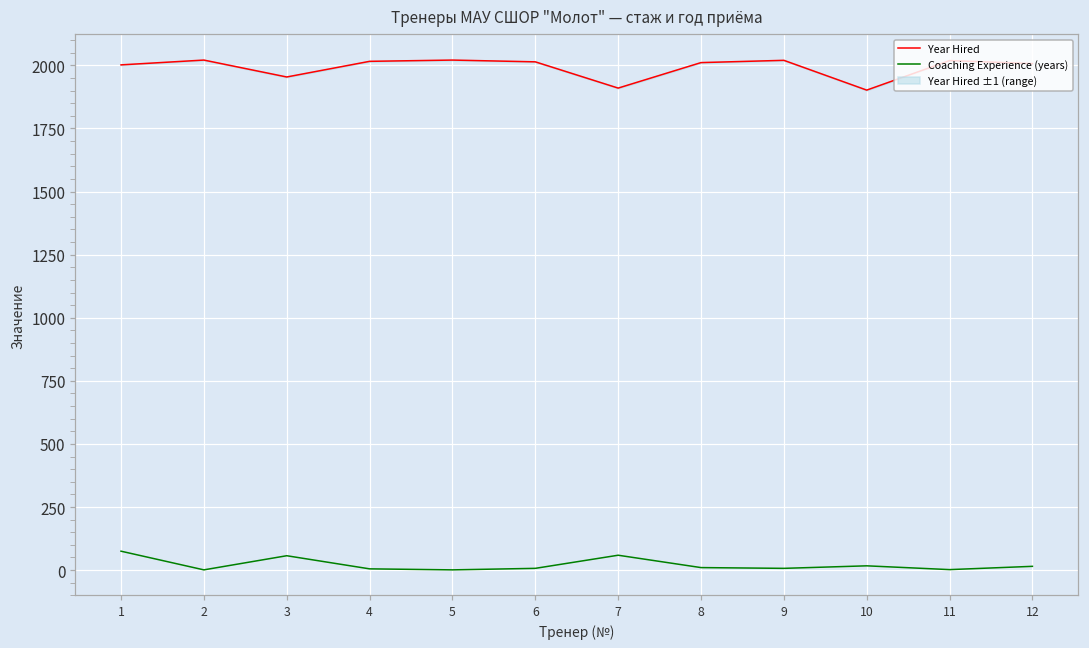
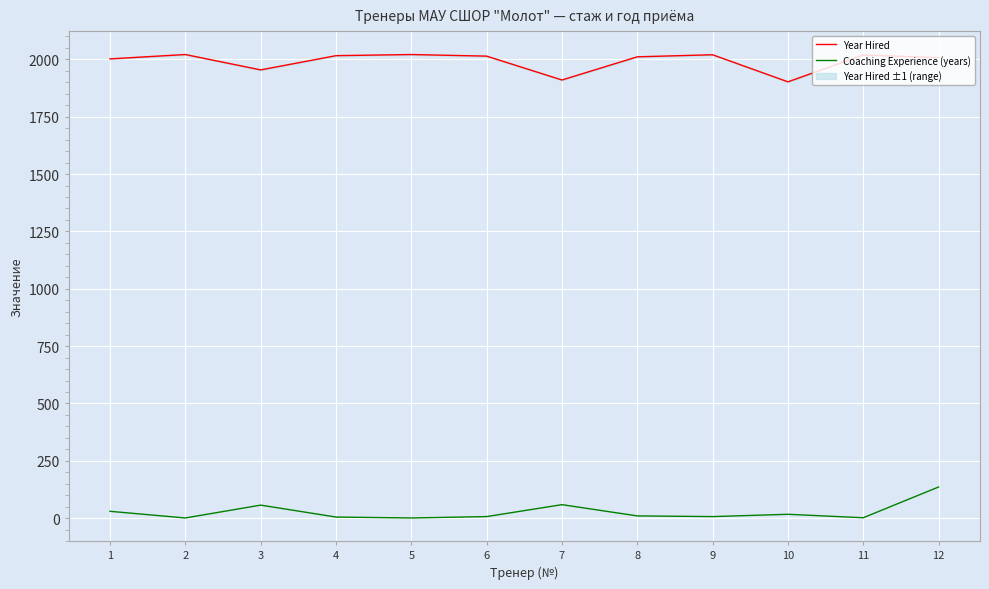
  {
    "Coaching Experience (years)": {
-     "1": 80,
+     "1": 30,
      "2": 0,
      "3": 60,
      "4": 10,
      "5": 0,
      "6": 10,
      "7": 60,
      "8": 10,
      "9": 10,
      "10": 20,
      "11": 0,
-     "12": 20
+     "12": 140
    }
  }
